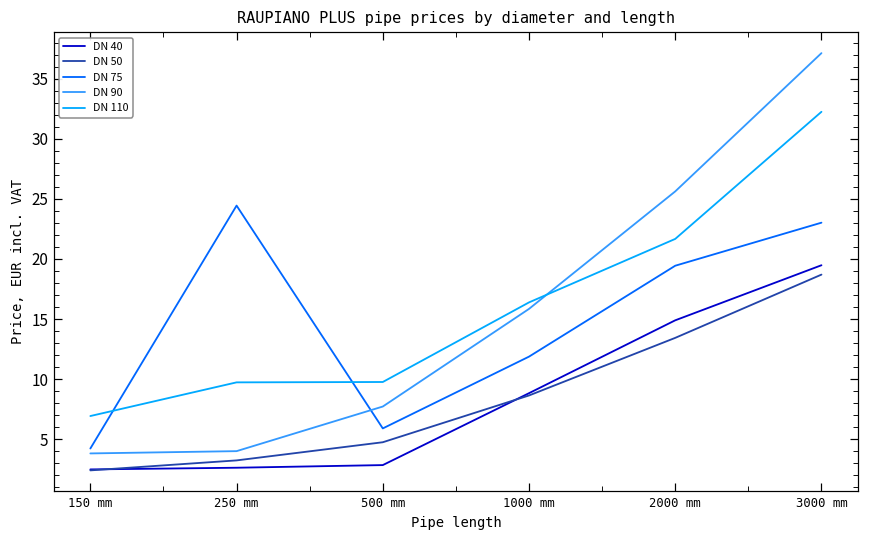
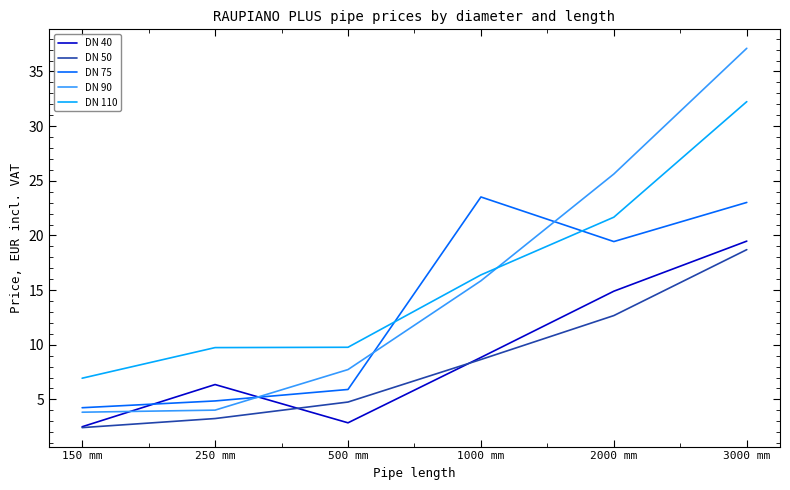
  {
    "DN 40": {
-     "250 mm": 2.6,
+     "250 mm": 6.4,
      "500 mm": 2.9,
      "2000 mm": 14.9,
      "3000 mm": 19.5
    },
    "DN 50": {
      "250 mm": 3.3,
      "500 mm": 4.8,
-     "2000 mm": 13.4,
+     "2000 mm": 12.7,
      "3000 mm": 18.7
    },
    "DN 75": {
      "150 mm": 4.2,
-     "250 mm": 24.4,
+     "250 mm": 4.9,
      "500 mm": 5.9,
-     "1000 mm": 11.9,
+     "1000 mm": 23.5,
      "2000 mm": 19.4,
      "3000 mm": 23.0
    }
  }
